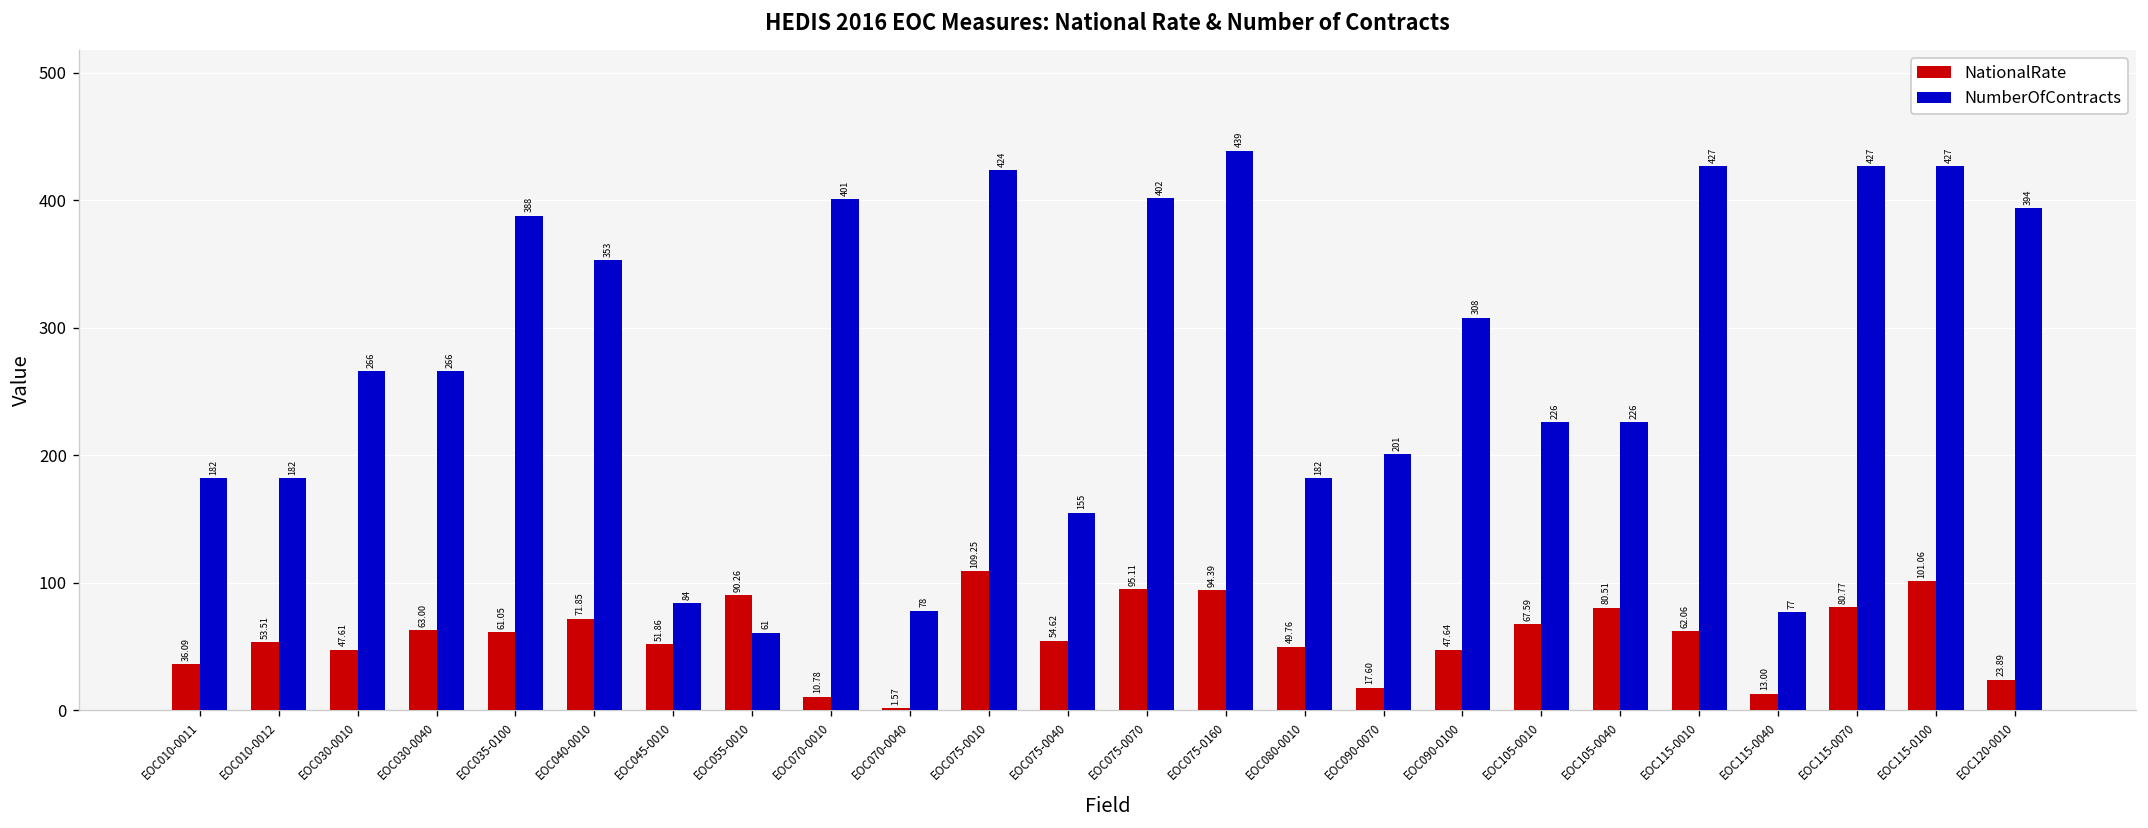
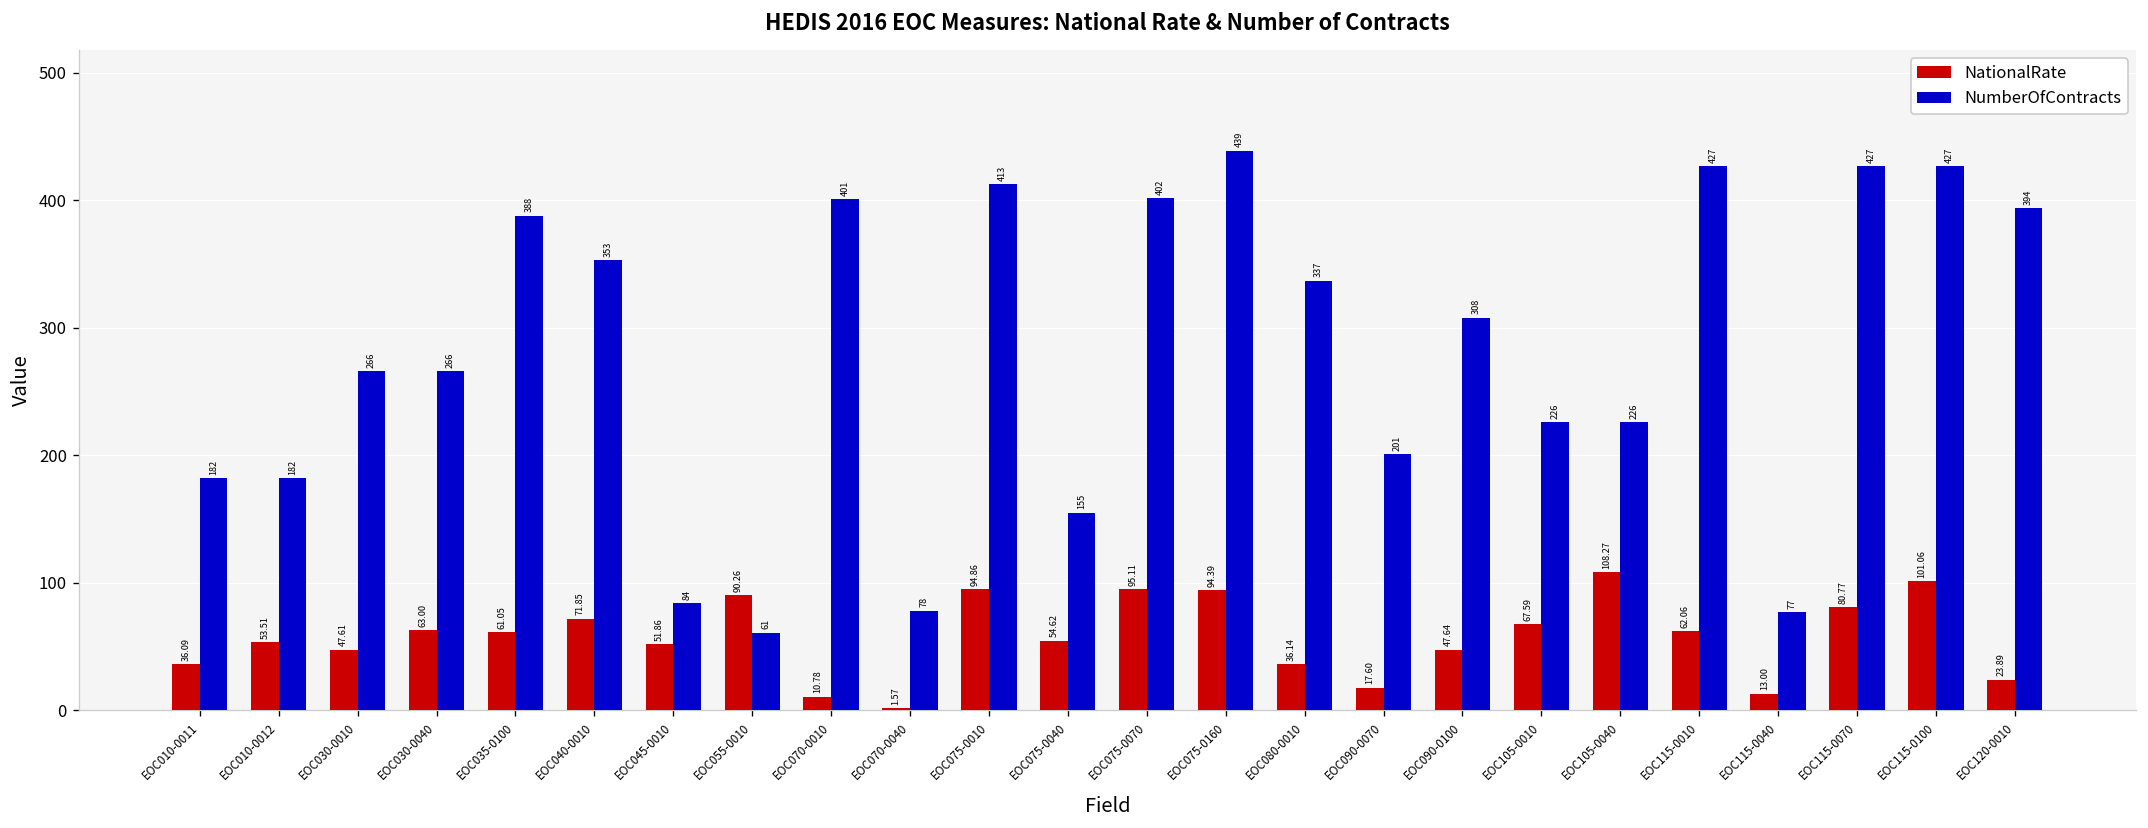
  {
    "NationalRate": {
      "EOC010-0011": 36.09,
      "EOC010-0012": 53.51,
      "EOC030-0010": 47.61,
      "EOC030-0040": 63.00,
      "EOC035-0100": 61.05,
      "EOC040-0010": 71.85,
      "EOC045-0010": 51.86,
      "EOC055-0010": 90.26,
      "EOC070-0010": 10.78,
      "EOC070-0040": 1.57,
-     "EOC075-0010": 109.25,
+     "EOC075-0010": 94.86,
      "EOC075-0040": 54.62,
      "EOC075-0070": 95.11,
      "EOC075-0160": 94.39,
-     "EOC080-0010": 49.76,
+     "EOC080-0010": 36.14,
      "EOC090-0070": 17.60,
      "EOC090-0100": 47.64,
      "EOC105-0010": 67.59,
-     "EOC105-0040": 80.51,
+     "EOC105-0040": 108.27,
      "EOC115-0010": 62.06,
      "EOC115-0040": 13.00,
      "EOC115-0070": 80.77,
      "EOC115-0100": 101.06,
      "EOC120-0010": 23.89
    },
    "NumberOfContracts": {
      "EOC010-0011": 182,
      "EOC010-0012": 182,
      "EOC030-0010": 266,
      "EOC030-0040": 266,
      "EOC035-0100": 388,
      "EOC040-0010": 353,
      "EOC045-0010": 84,
      "EOC055-0010": 61,
      "EOC070-0010": 401,
      "EOC070-0040": 78,
-     "EOC075-0010": 424,
+     "EOC075-0010": 413,
      "EOC075-0040": 155,
      "EOC075-0070": 402,
      "EOC075-0160": 439,
-     "EOC080-0010": 182,
+     "EOC080-0010": 337,
      "EOC090-0070": 201,
      "EOC090-0100": 308,
      "EOC105-0010": 226,
      "EOC105-0040": 226,
      "EOC115-0010": 427,
      "EOC115-0040": 77,
      "EOC115-0070": 427,
      "EOC115-0100": 427,
      "EOC120-0010": 394
    }
  }
